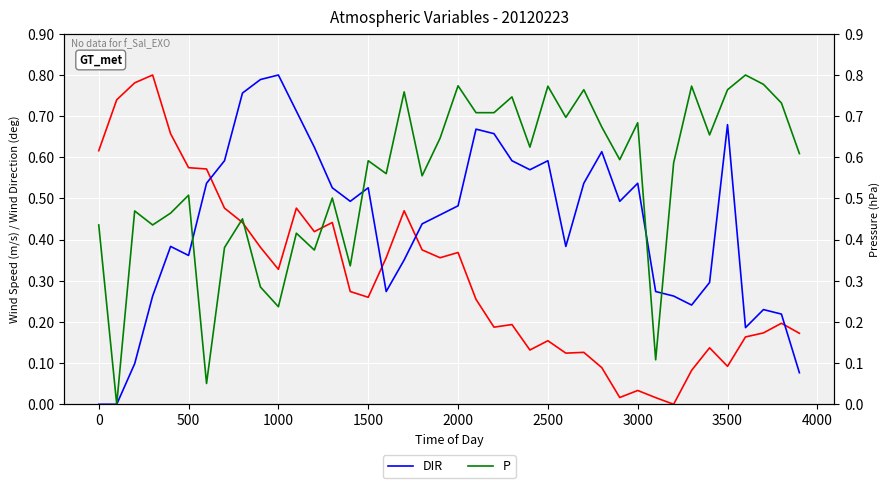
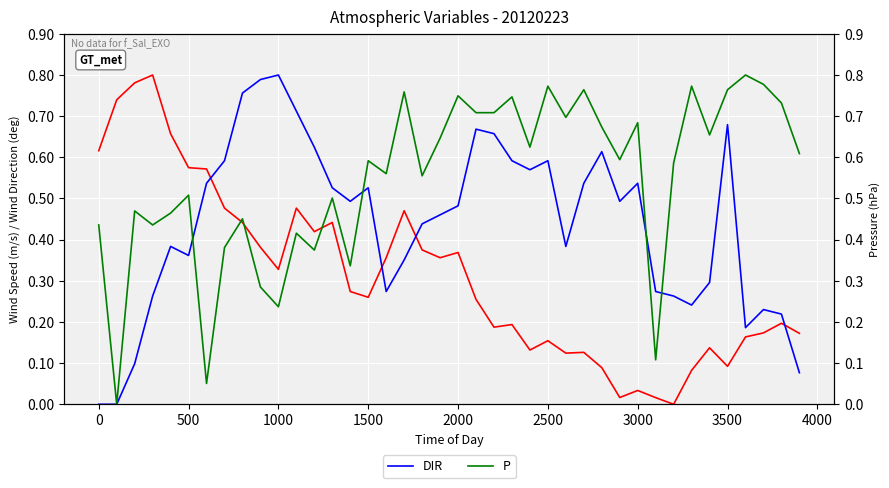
  {
    "DIR": {
      "0": 0.00,
      "500": 0.36,
      "1000": 0.80,
      "1500": 0.53,
      "2000": 0.48,
      "2500": 0.59,
      "3000": 0.54,
      "3500": 0.68
    },
    "P": {
      "0": 0.44,
      "500": 0.51,
      "1000": 0.24,
      "1500": 0.59,
-     "2000": 0.77,
+     "2000": 0.75,
      "2500": 0.77,
      "3000": 0.68,
      "3500": 0.76
    }
  }
